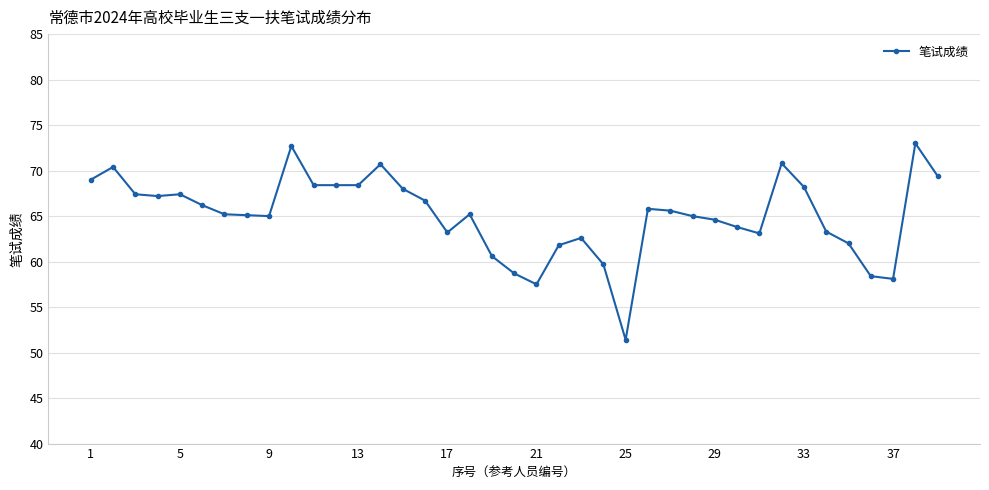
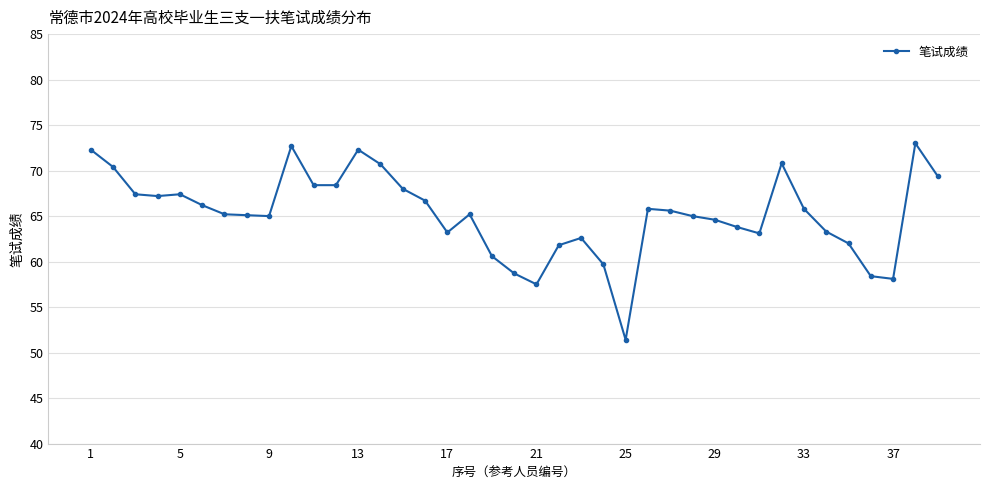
  {
-   "1": 69,
+   "1": 72,
    "5": 67,
    "9": 65,
-   "13": 68,
+   "13": 72,
    "17": 63,
    "21": 58,
    "25": 51,
    "29": 65,
-   "33": 68,
+   "33": 66,
    "37": 58
  }
